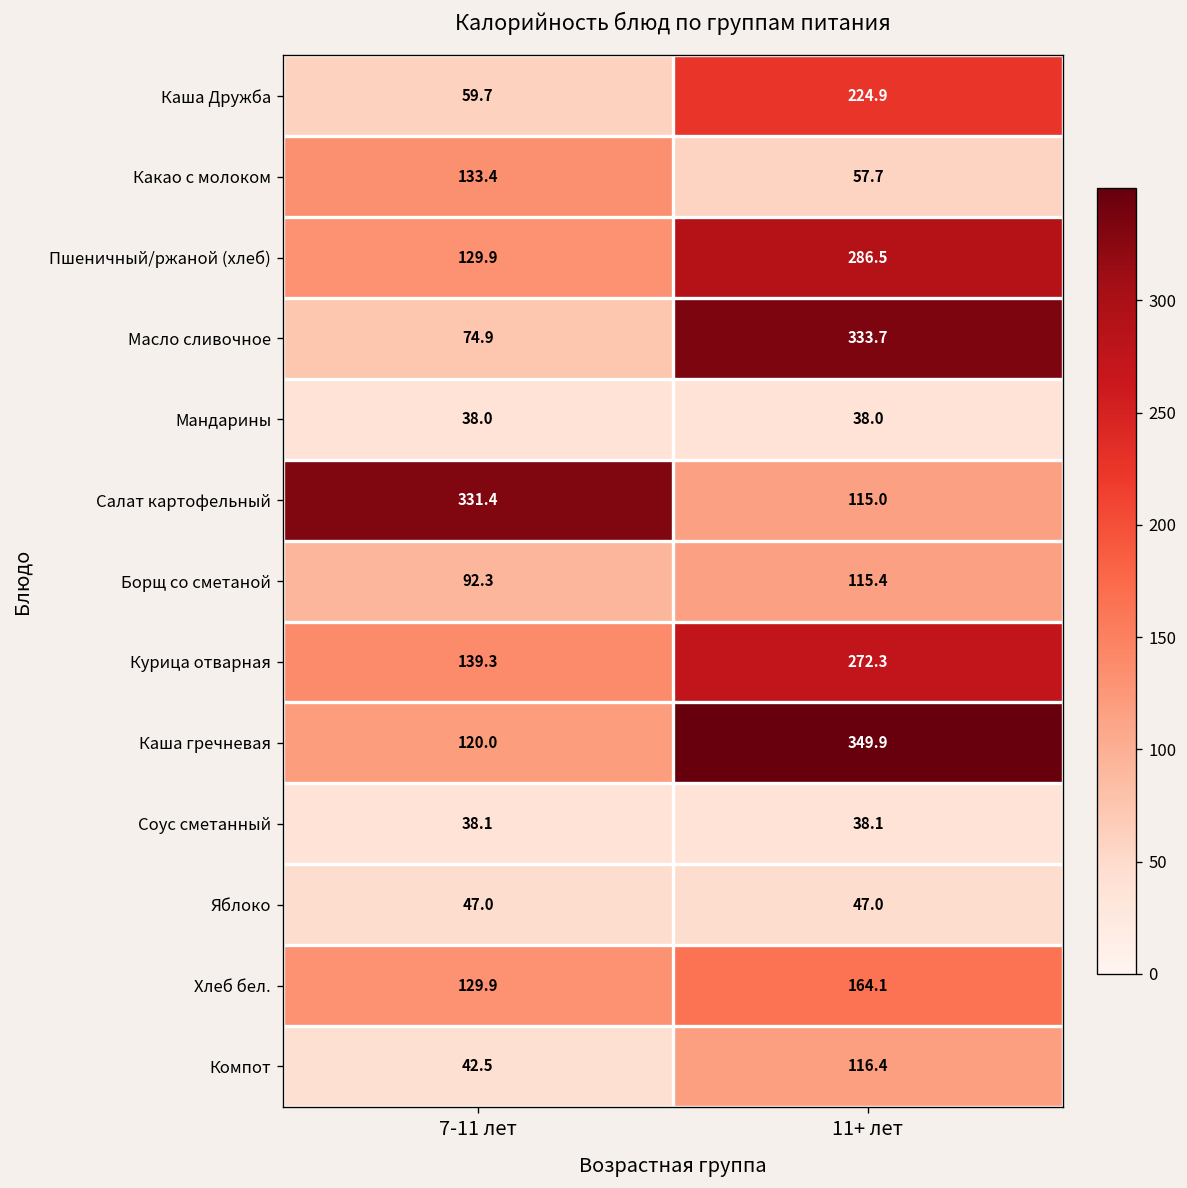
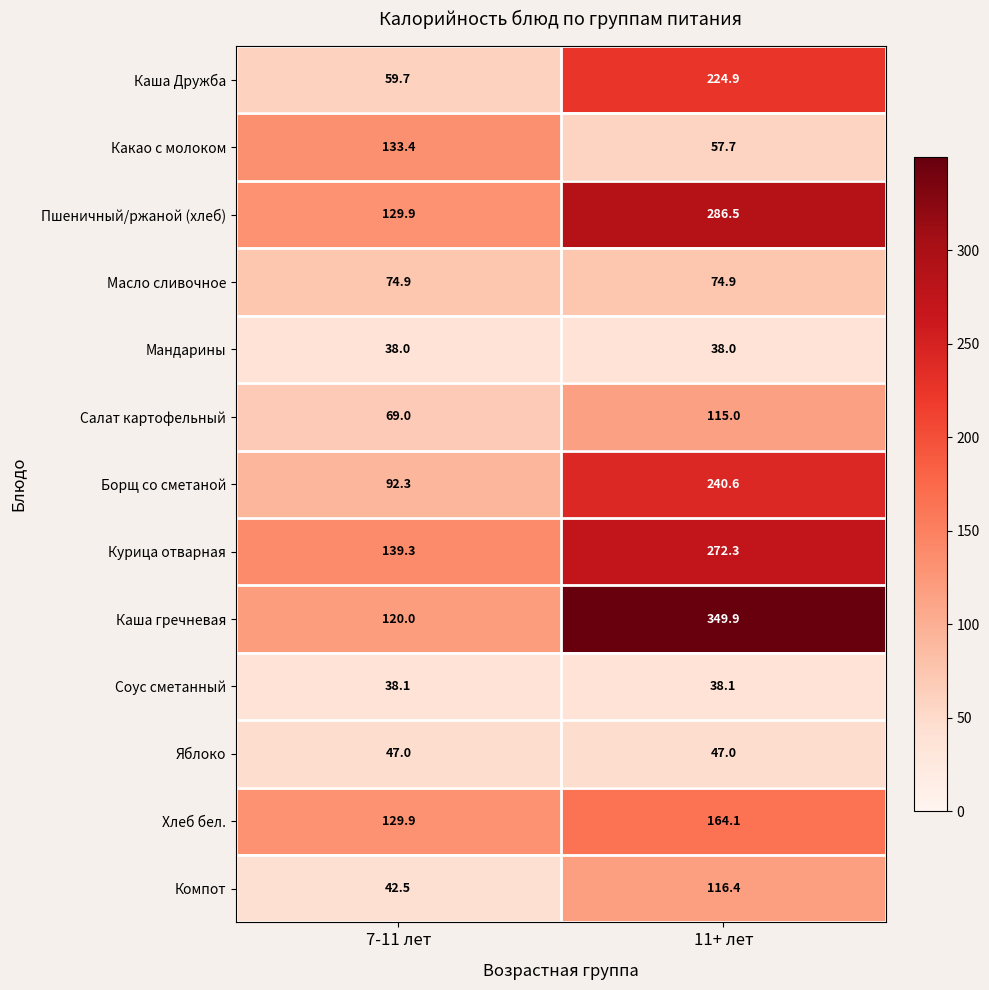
  {
    "Каша Дружба": {
      "7-11 лет": 59.7,
      "11+ лет": 224.9
    },
    "Какао с молоком": {
      "7-11 лет": 133.4,
      "11+ лет": 57.7
    },
    "Пшеничный/ржаной (хлеб)": {
      "7-11 лет": 129.9,
      "11+ лет": 286.5
    },
    "Масло сливочное": {
      "7-11 лет": 74.9,
-     "11+ лет": 333.7
+     "11+ лет": 74.9
    },
    "Мандарины": {
      "7-11 лет": 38.0,
      "11+ лет": 38.0
    },
    "Салат картофельный": {
-     "7-11 лет": 331.4,
+     "7-11 лет": 69.0,
      "11+ лет": 115.0
    },
    "Борщ со сметаной": {
      "7-11 лет": 92.3,
-     "11+ лет": 115.4
+     "11+ лет": 240.6
    },
    "Курица отварная": {
      "7-11 лет": 139.3,
      "11+ лет": 272.3
    },
    "Каша гречневая": {
      "7-11 лет": 120.0,
      "11+ лет": 349.9
    },
    "Соус сметанный": {
      "7-11 лет": 38.1,
      "11+ лет": 38.1
    },
    "Яблоко": {
      "7-11 лет": 47.0,
      "11+ лет": 47.0
    },
    "Хлеб бел.": {
      "7-11 лет": 129.9,
      "11+ лет": 164.1
    },
    "Компот": {
      "7-11 лет": 42.5,
      "11+ лет": 116.4
    }
  }
